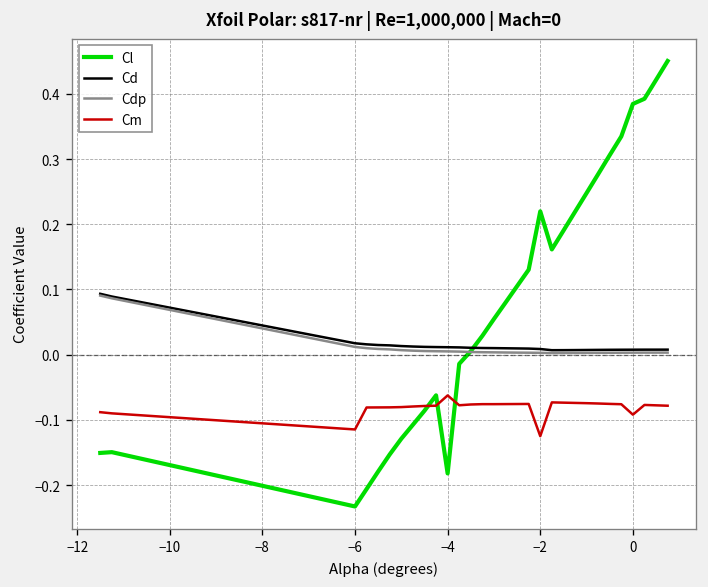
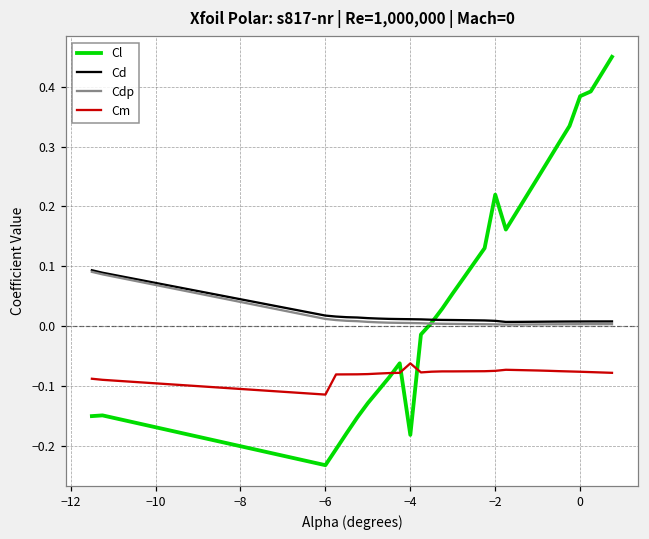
  {
    "Cl": {
      "−6": -0.23,
      "−4": -0.18,
      "−2": 0.22,
      "0": 0.38
    },
    "Cd": {
      "−6": 0.02,
      "−4": 0.01,
      "−2": 0.01
    },
    "Cdp": {
      "−6": 0.01,
      "−4": 0.01,
      "−2": 0.00
    },
    "Cm": {
      "−6": -0.11,
      "−4": -0.06,
-     "−2": -0.13,
-     "0": -0.09
+     "−2": -0.08,
+     "0": -0.08
    }
  }
